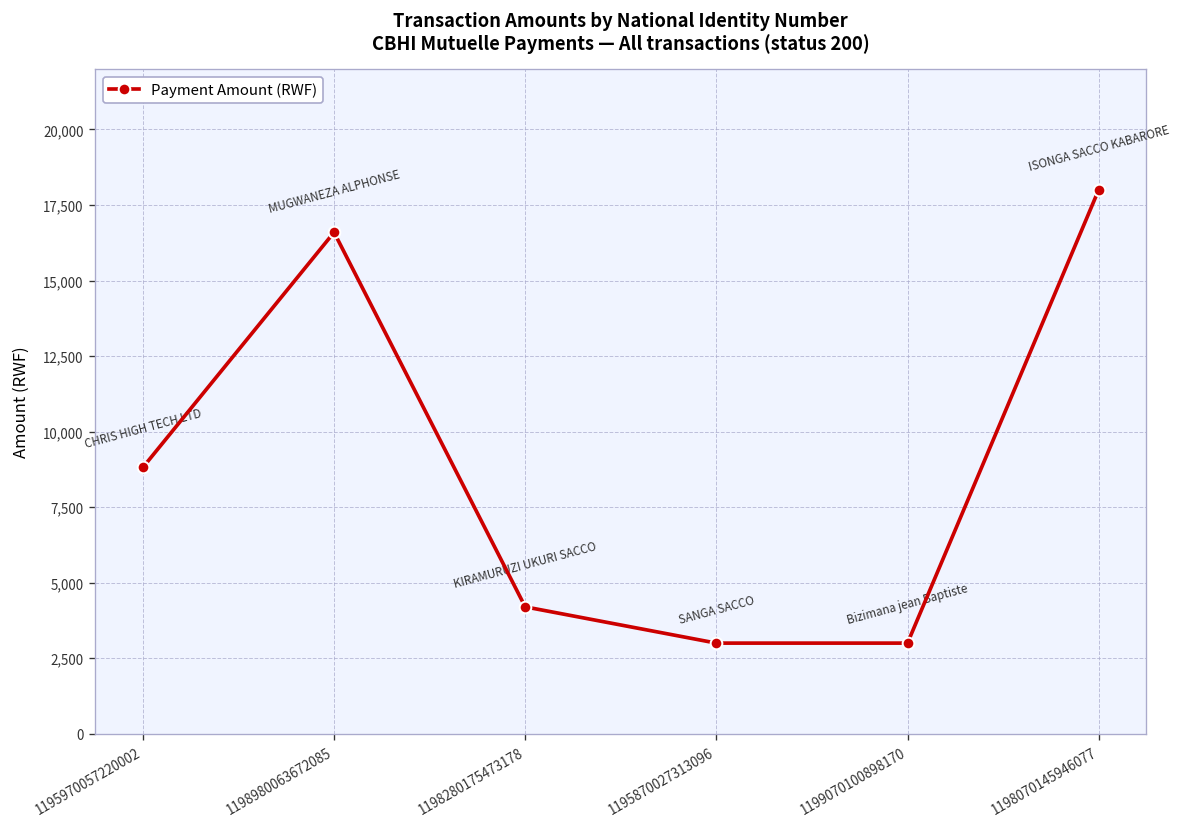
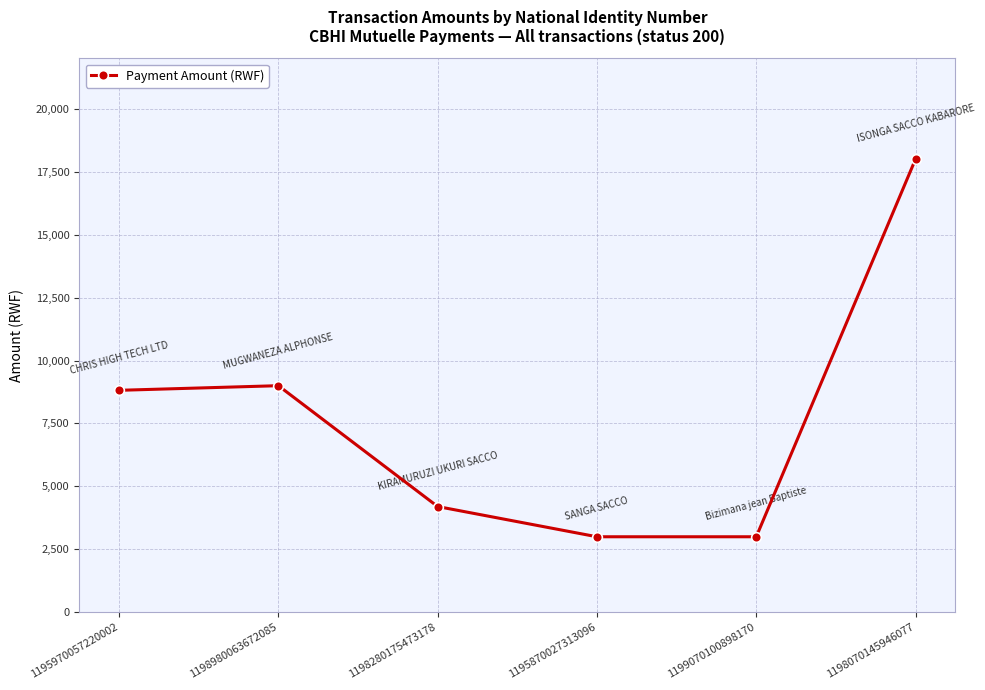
  {
    "1195970057220002": "8,800",
-   "1198980063672085": "16,600",
+   "1198980063672085": "9,000",
    "1198280175473178": "4,200",
    "1195870027313096": "3,000",
    "1199070100898170": "3,000",
    "1198070145946077": "18,000"
  }
